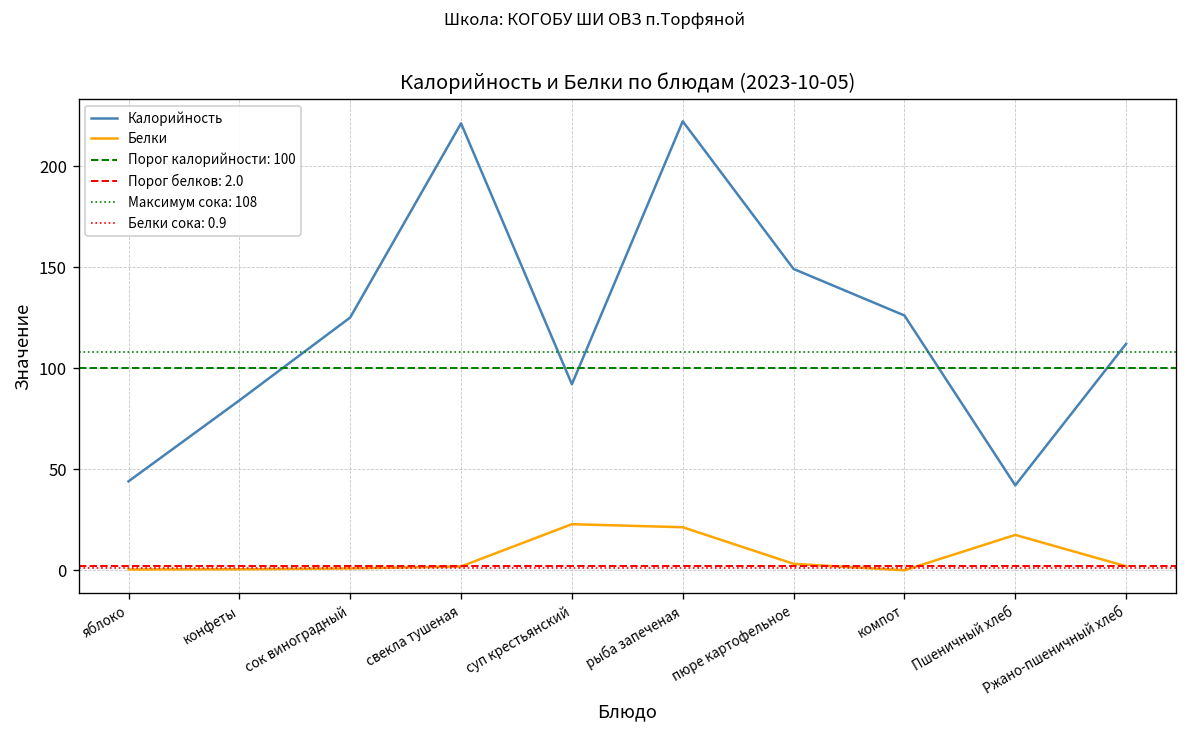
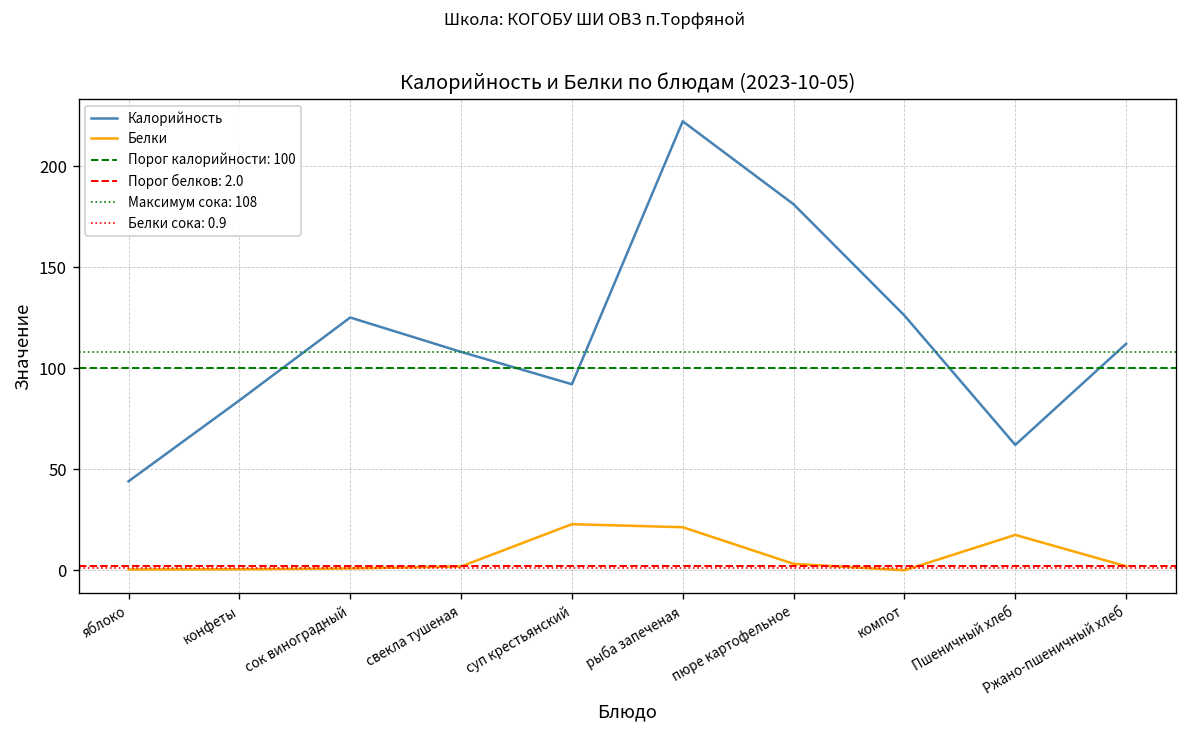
  {
    "Калорийность": {
      "яблоко": 44,
      "конфеты": 84,
      "сок виноградный": 125,
-     "свекла тушеная": 221,
+     "свекла тушеная": 108,
      "суп крестьянский": 92,
      "рыба запеченая": 222,
-     "пюре картофельное": 149,
+     "пюре картофельное": 181,
      "компот": 126,
-     "Пшеничный хлеб": 42,
+     "Пшеничный хлеб": 62,
      "Ржано-пшеничный хлеб": 112
    },
    "Белки": {
      "яблоко": 0,
      "конфеты": 1,
      "сок виноградный": 1,
      "свекла тушеная": 2,
      "суп крестьянский": 23,
      "рыба запеченая": 21,
      "пюре картофельное": 3,
      "компот": 0,
      "Пшеничный хлеб": 18,
      "Ржано-пшеничный хлеб": 2
    }
  }
